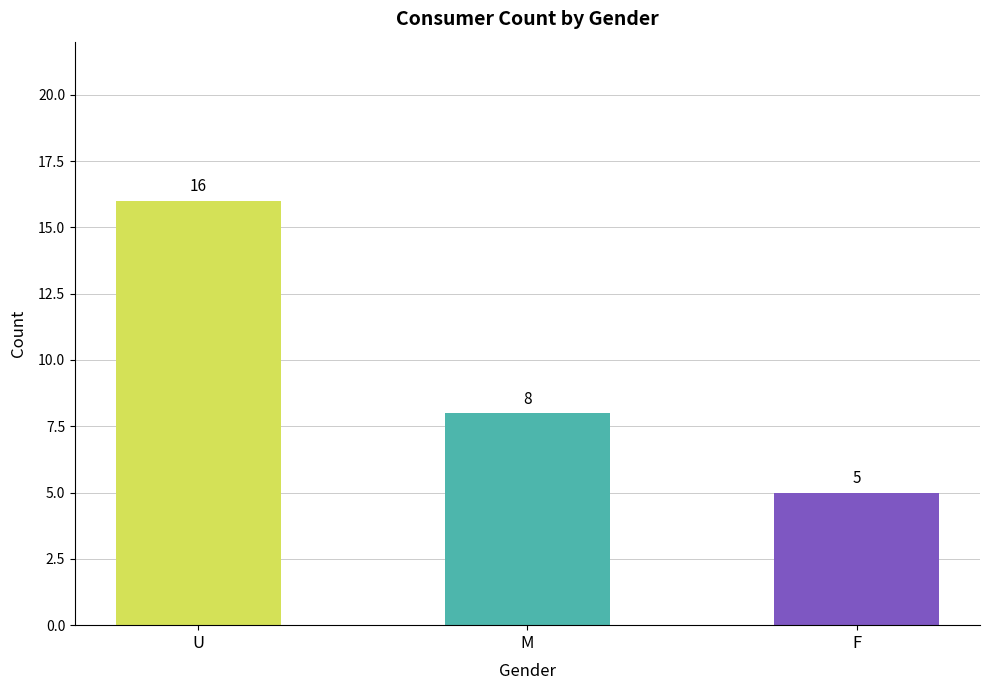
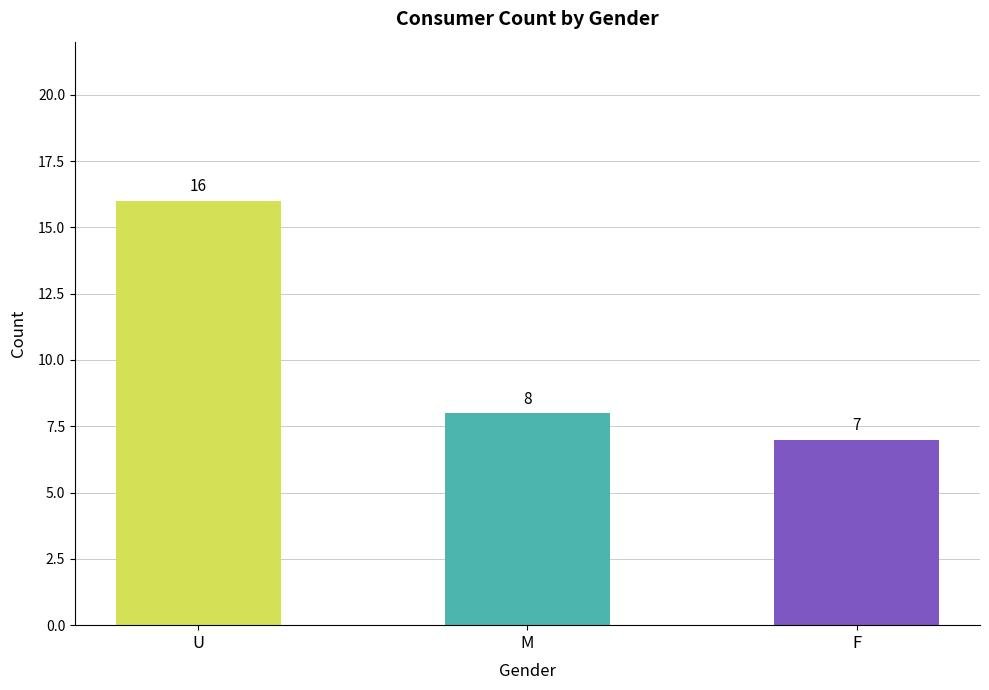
  {
    "U": 16,
    "M": 8,
-   "F": 5
+   "F": 7
  }
